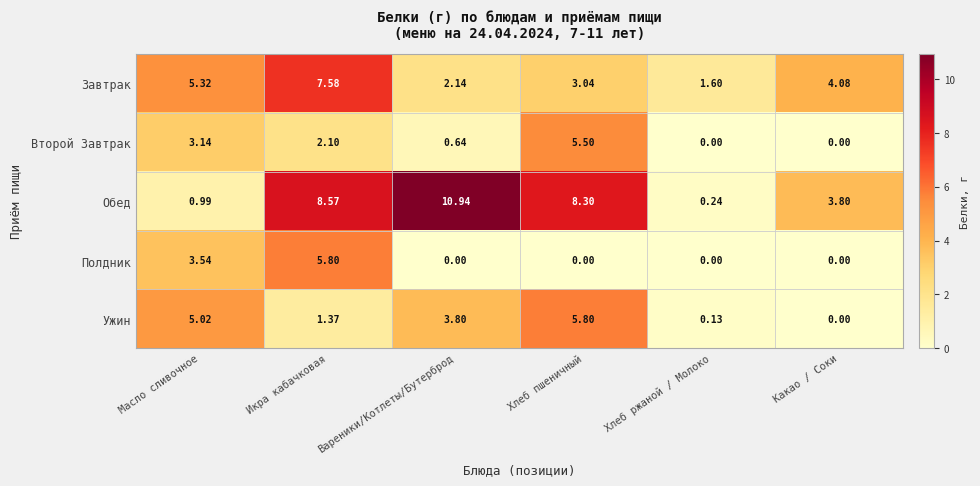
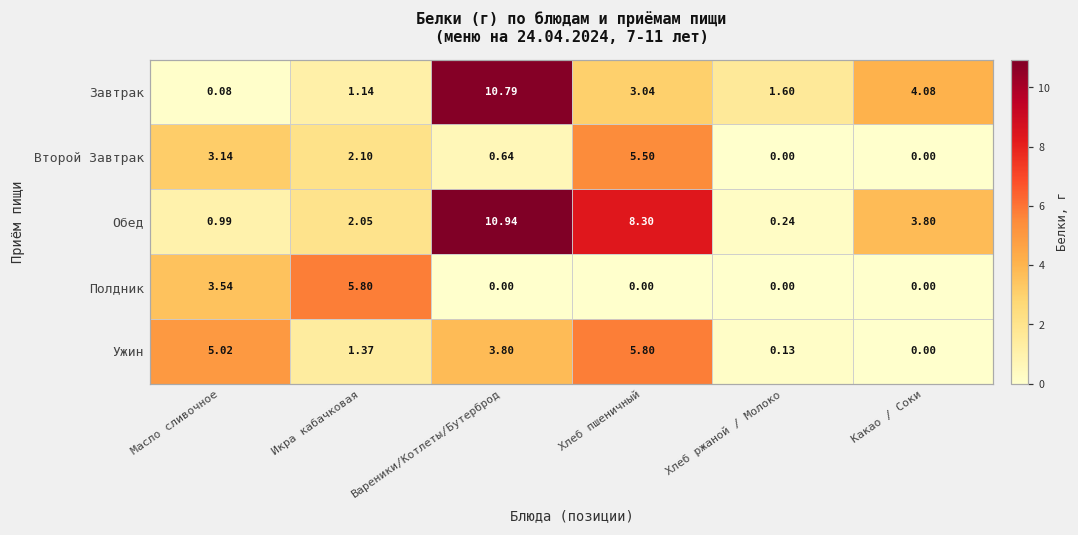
  {
    "Завтрак": {
-     "Масло сливочное": 5.32,
-     "Икра кабачковая": 7.58,
-     "Вареники/Котлеты/Бутерброд": 2.14,
+     "Масло сливочное": 0.08,
+     "Икра кабачковая": 1.14,
+     "Вареники/Котлеты/Бутерброд": 10.79,
      "Хлеб пшеничный": 3.04,
      "Хлеб ржаной / Молоко": 1.60,
      "Какао / Соки": 4.08
    },
    "Второй Завтрак": {
      "Масло сливочное": 3.14,
      "Икра кабачковая": 2.10,
      "Вареники/Котлеты/Бутерброд": 0.64,
      "Хлеб пшеничный": 5.50,
      "Хлеб ржаной / Молоко": 0.00,
      "Какао / Соки": 0.00
    },
    "Обед": {
      "Масло сливочное": 0.99,
-     "Икра кабачковая": 8.57,
+     "Икра кабачковая": 2.05,
      "Вареники/Котлеты/Бутерброд": 10.94,
      "Хлеб пшеничный": 8.30,
      "Хлеб ржаной / Молоко": 0.24,
      "Какао / Соки": 3.80
    },
    "Полдник": {
      "Масло сливочное": 3.54,
      "Икра кабачковая": 5.80,
      "Вареники/Котлеты/Бутерброд": 0.00,
      "Хлеб пшеничный": 0.00,
      "Хлеб ржаной / Молоко": 0.00,
      "Какао / Соки": 0.00
    },
    "Ужин": {
      "Масло сливочное": 5.02,
      "Икра кабачковая": 1.37,
      "Вареники/Котлеты/Бутерброд": 3.80,
      "Хлеб пшеничный": 5.80,
      "Хлеб ржаной / Молоко": 0.13,
      "Какао / Соки": 0.00
    }
  }
